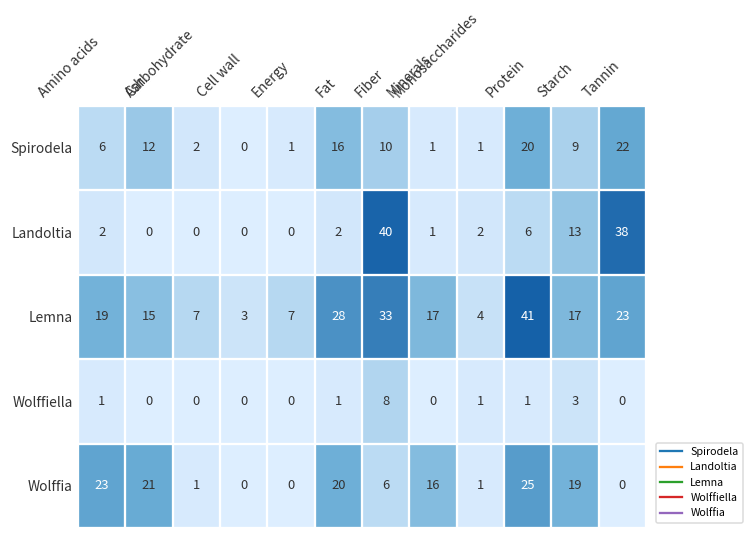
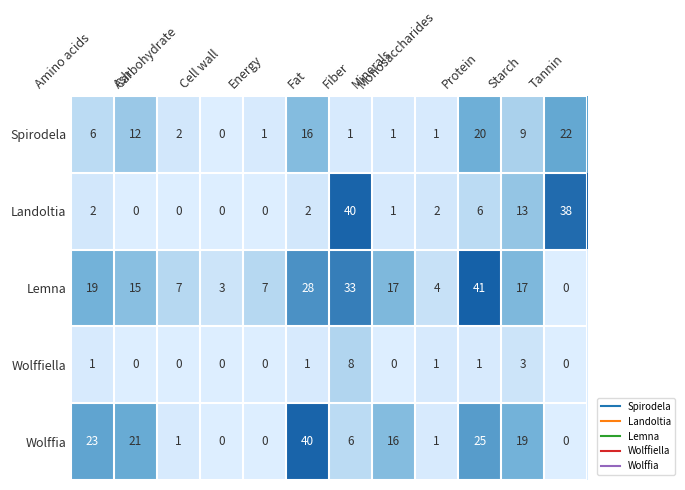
  {
    "Spirodela": {
      "Amino acids": 6,
      "Ash": 12,
      "Carbohydrate": 2,
      "Cell wall": 0,
      "Energy": 1,
      "Fat": 16,
-     "Fiber": 10,
+     "Fiber": 1,
      "Minerals": 1,
      "Monosaccharides": 1,
      "Protein": 20,
      "Starch": 9,
      "Tannin": 22
    },
    "Landoltia": {
      "Amino acids": 2,
      "Ash": 0,
      "Carbohydrate": 0,
      "Cell wall": 0,
      "Energy": 0,
      "Fat": 2,
      "Fiber": 40,
      "Minerals": 1,
      "Monosaccharides": 2,
      "Protein": 6,
      "Starch": 13,
      "Tannin": 38
    },
    "Lemna": {
      "Amino acids": 19,
      "Ash": 15,
      "Carbohydrate": 7,
      "Cell wall": 3,
      "Energy": 7,
      "Fat": 28,
      "Fiber": 33,
      "Minerals": 17,
      "Monosaccharides": 4,
      "Protein": 41,
      "Starch": 17,
-     "Tannin": 23
+     "Tannin": 0
    },
    "Wolffiella": {
      "Amino acids": 1,
      "Ash": 0,
      "Carbohydrate": 0,
      "Cell wall": 0,
      "Energy": 0,
      "Fat": 1,
      "Fiber": 8,
      "Minerals": 0,
      "Monosaccharides": 1,
      "Protein": 1,
      "Starch": 3,
      "Tannin": 0
    },
    "Wolffia": {
      "Amino acids": 23,
      "Ash": 21,
      "Carbohydrate": 1,
      "Cell wall": 0,
      "Energy": 0,
-     "Fat": 20,
+     "Fat": 40,
      "Fiber": 6,
      "Minerals": 16,
      "Monosaccharides": 1,
      "Protein": 25,
      "Starch": 19,
      "Tannin": 0
    }
  }
